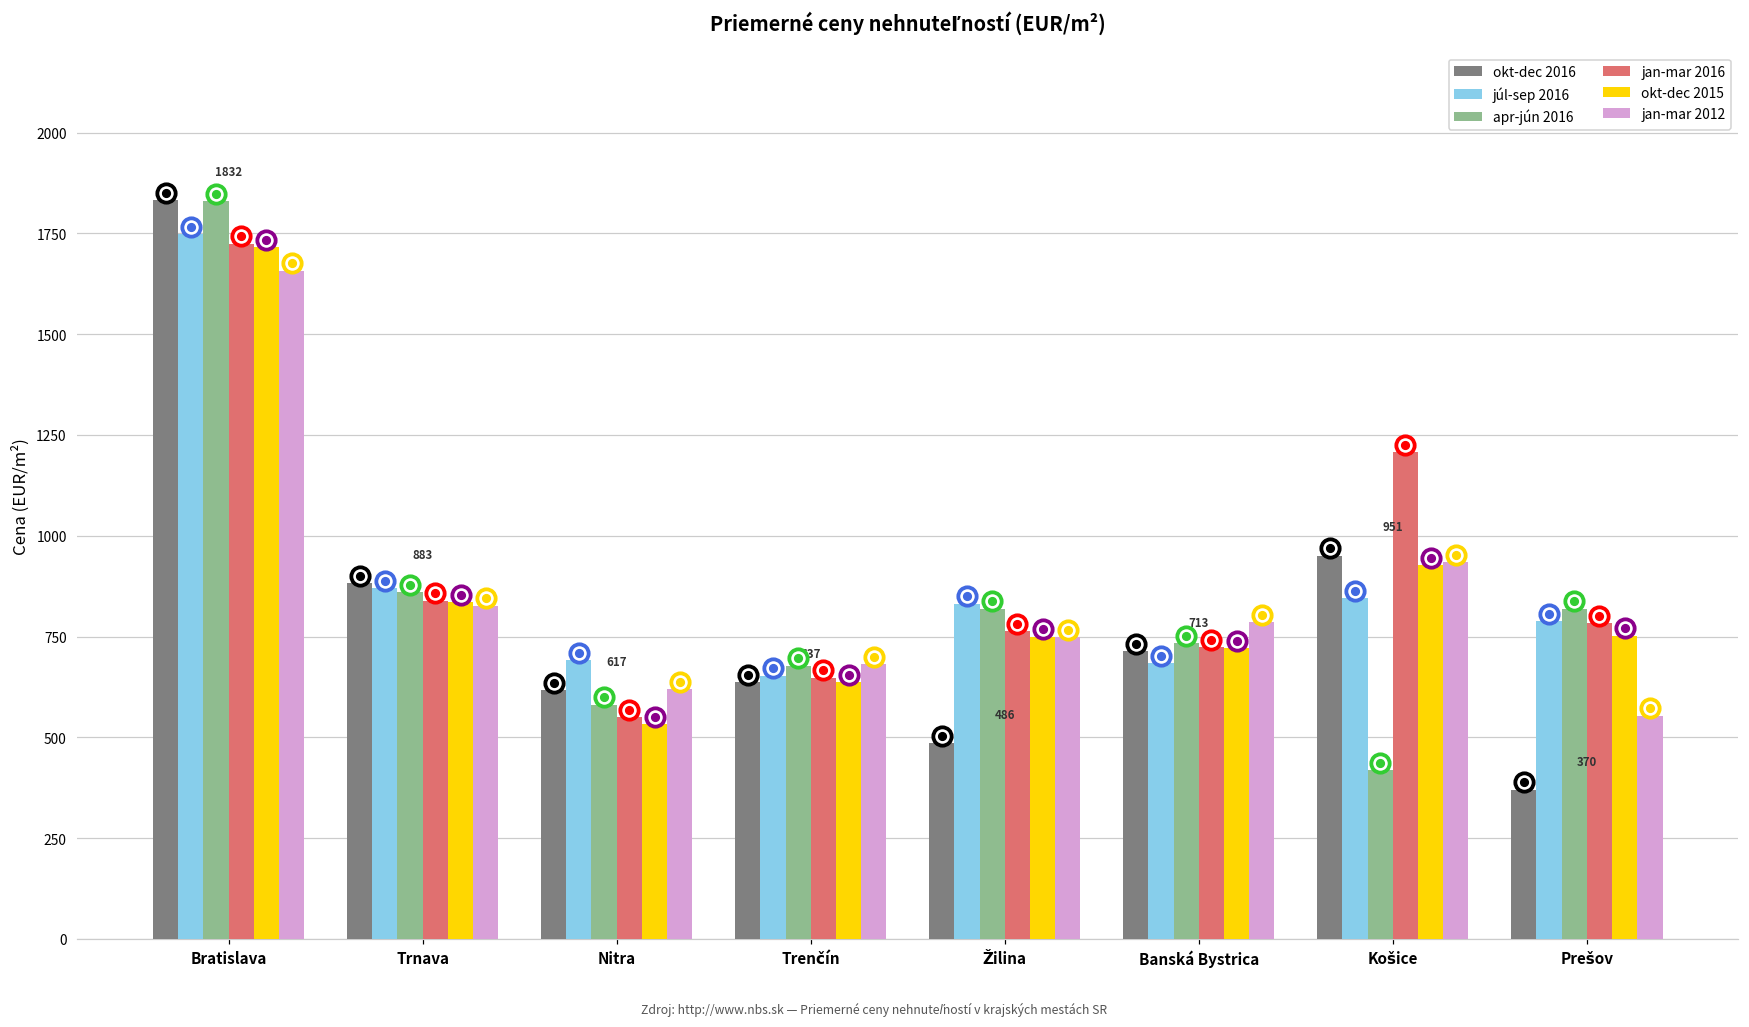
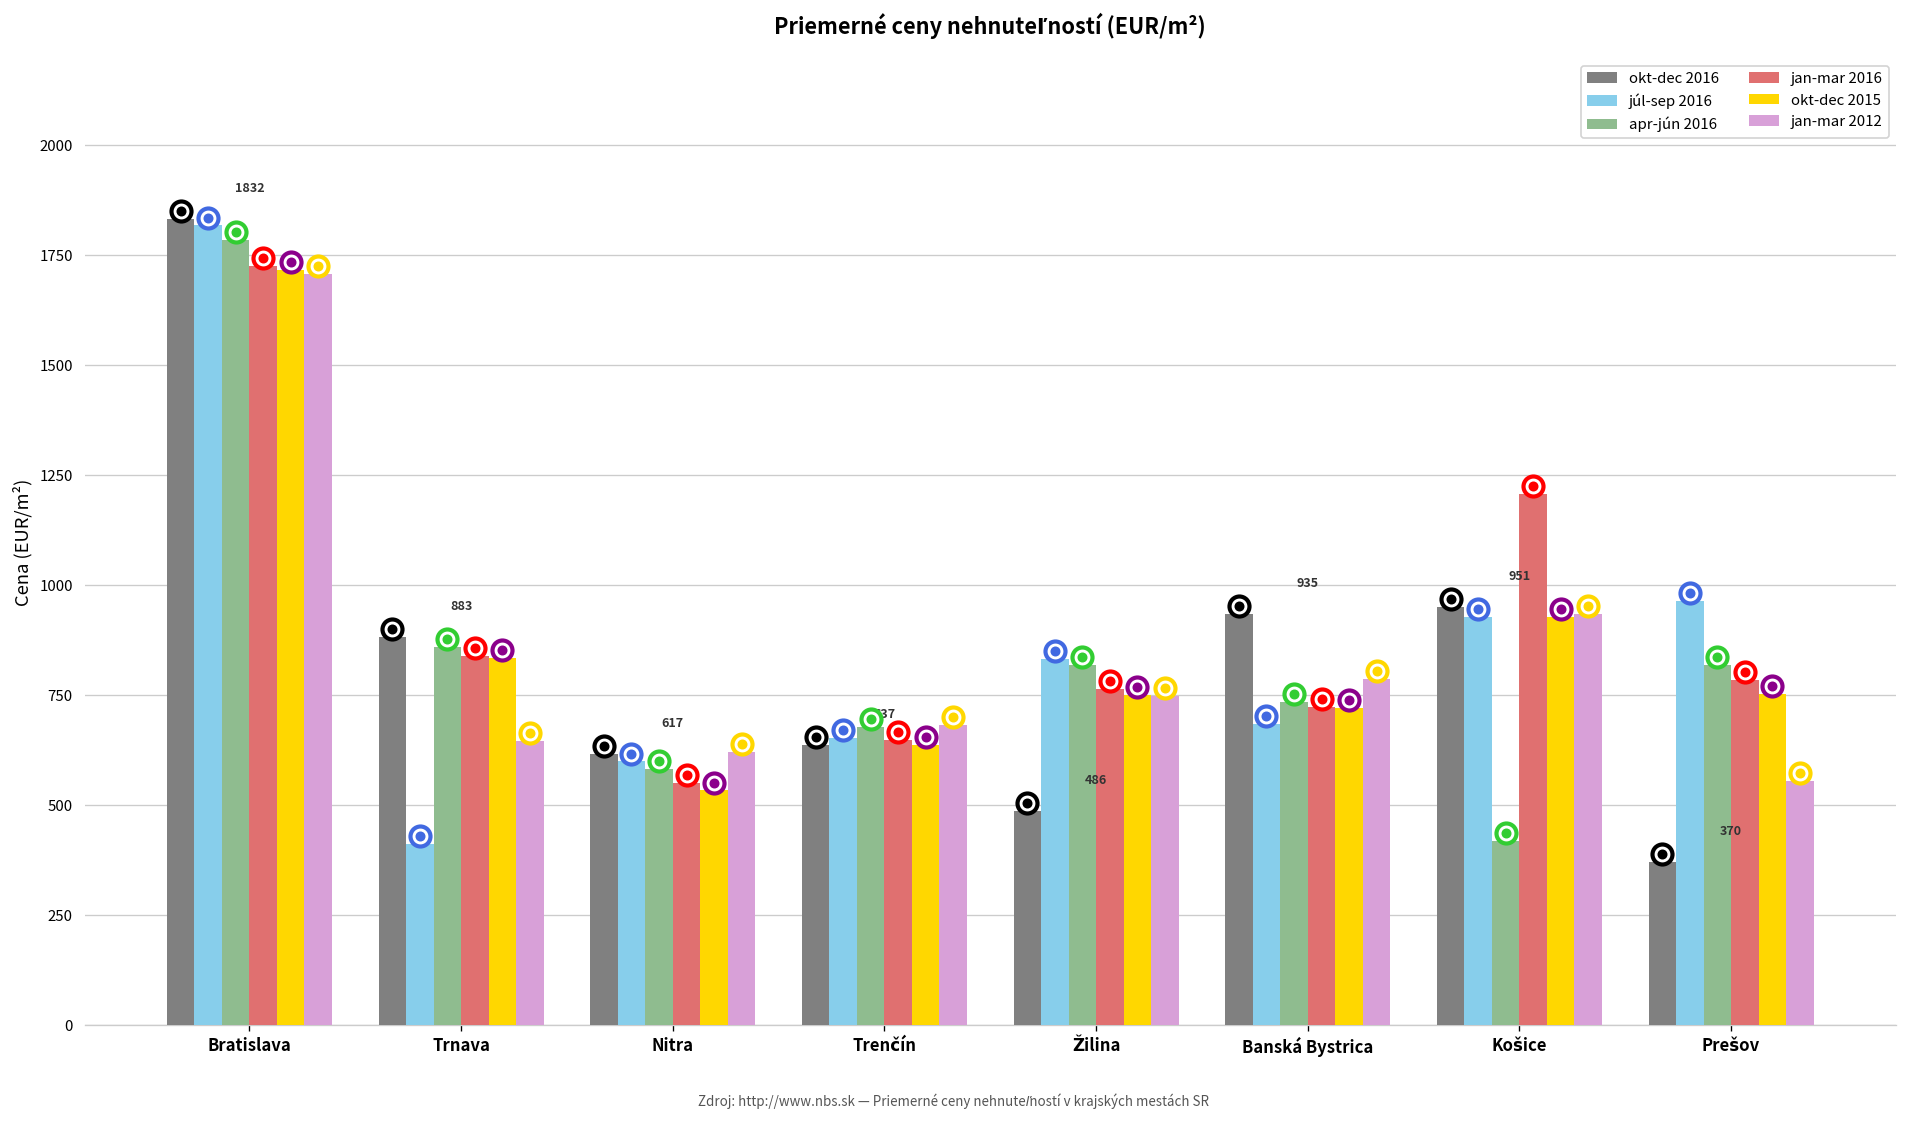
  {
    "okt-dec 2016": {
-     "Banská Bystrica": 713
+     "Banská Bystrica": 935
    },
    "júl-sep 2016": {
-     "Bratislava": 1750,
-     "Trnava": 870,
-     "Nitra": 690,
+     "Bratislava": 1820,
+     "Trnava": 410,
+     "Nitra": 600,
      "Trenčín": 650,
      "Žilina": 830,
      "Banská Bystrica": 680,
-     "Košice": 850,
-     "Prešov": 790
+     "Košice": 930,
+     "Prešov": 960
    },
    "apr-jún 2016": {
-     "Bratislava": 1830,
+     "Bratislava": 1790,
      "Trnava": 860,
      "Nitra": 580,
      "Trenčín": 680,
      "Žilina": 820,
      "Banská Bystrica": 730,
      "Košice": 420
    },
    "jan-mar 2016": {
      "Bratislava": 1730,
      "Trnava": 840,
      "Nitra": 550,
      "Trenčín": 650,
      "Banská Bystrica": 720,
      "Prešov": 780
    },
    "jan-mar 2012": {
-     "Bratislava": 1660,
-     "Trnava": 830,
+     "Bratislava": 1710,
+     "Trnava": 650,
      "Nitra": 620,
      "Trenčín": 680,
      "Žilina": 750,
      "Banská Bystrica": 790,
      "Košice": 930,
      "Prešov": 550
    }
  }
